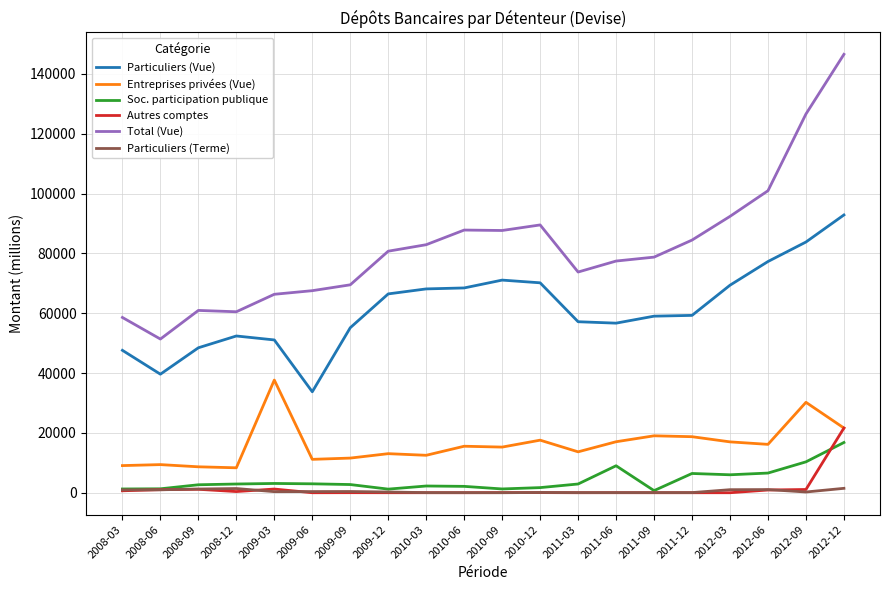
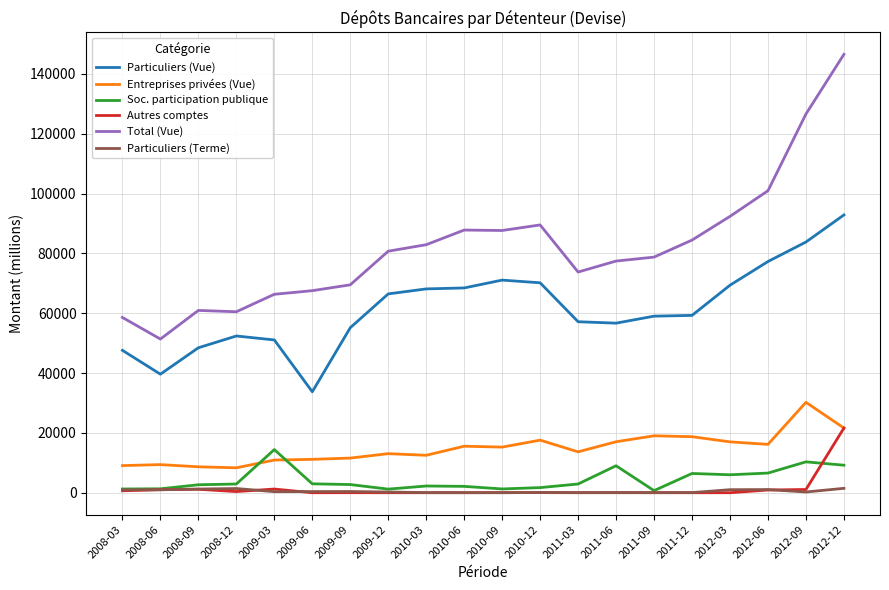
  {
    "Particuliers (Vue)": {
      "2008-03": 48000,
      "2008-06": 40000,
      "2008-09": 48000,
      "2008-12": 52000,
      "2009-03": 51000,
      "2009-06": 34000,
      "2009-09": 55000,
      "2009-12": 66000,
      "2010-03": 68000,
      "2010-06": 68000,
      "2010-09": 71000,
      "2010-12": 70000,
      "2011-03": 57000,
      "2011-06": 57000,
      "2011-09": 59000,
      "2011-12": 59000,
      "2012-03": 69000,
      "2012-06": 77000,
      "2012-09": 84000,
      "2012-12": 93000
    },
    "Entreprises privées (Vue)": {
      "2008-03": 9000,
      "2008-06": 9000,
      "2008-09": 9000,
      "2008-12": 8000,
-     "2009-03": 38000,
+     "2009-03": 11000,
      "2009-06": 11000,
      "2009-09": 12000,
      "2009-12": 13000,
      "2010-03": 13000,
      "2010-06": 16000,
      "2010-09": 15000,
      "2010-12": 18000,
      "2011-03": 14000,
      "2011-06": 17000,
      "2011-09": 19000,
      "2011-12": 19000,
      "2012-03": 17000,
      "2012-06": 16000,
      "2012-09": 30000
    },
    "Soc. participation publique": {
      "2008-09": 3000,
      "2008-12": 3000,
-     "2009-03": 3000,
+     "2009-03": 14000,
      "2009-06": 3000,
      "2009-09": 3000,
      "2009-12": 1000,
      "2010-03": 2000,
      "2010-06": 2000,
      "2010-09": 1000,
      "2010-12": 2000,
      "2011-03": 3000,
      "2011-06": 9000,
      "2011-12": 6000,
      "2012-03": 6000,
      "2012-06": 7000,
      "2012-09": 10000,
-     "2012-12": 17000
+     "2012-12": 9000
    },
    "Autres comptes": {
      "2008-12": 0,
      "2009-03": 1000,
      "2012-03": 0
    },
    "Total (Vue)": {
      "2008-03": 59000,
      "2008-06": 51000,
      "2008-09": 61000,
      "2008-12": 61000,
      "2009-03": 66000,
      "2009-06": 68000,
      "2009-09": 70000,
      "2009-12": 81000,
      "2010-03": 83000,
      "2010-06": 88000,
      "2010-09": 88000,
      "2010-12": 90000,
      "2011-03": 74000,
      "2011-06": 77000,
      "2011-09": 79000,
      "2011-12": 84000,
      "2012-03": 92000,
      "2012-06": 101000,
      "2012-09": 127000,
      "2012-12": 147000
    },
    "Particuliers (Terme)": {
      "2008-12": 1000,
      "2009-03": 0,
      "2012-03": 1000,
      "2012-12": 1000
    }
  }
